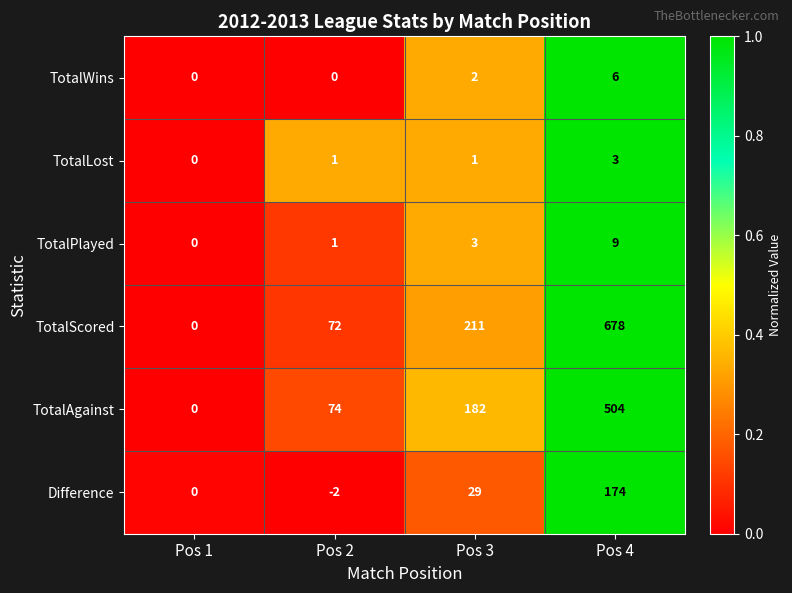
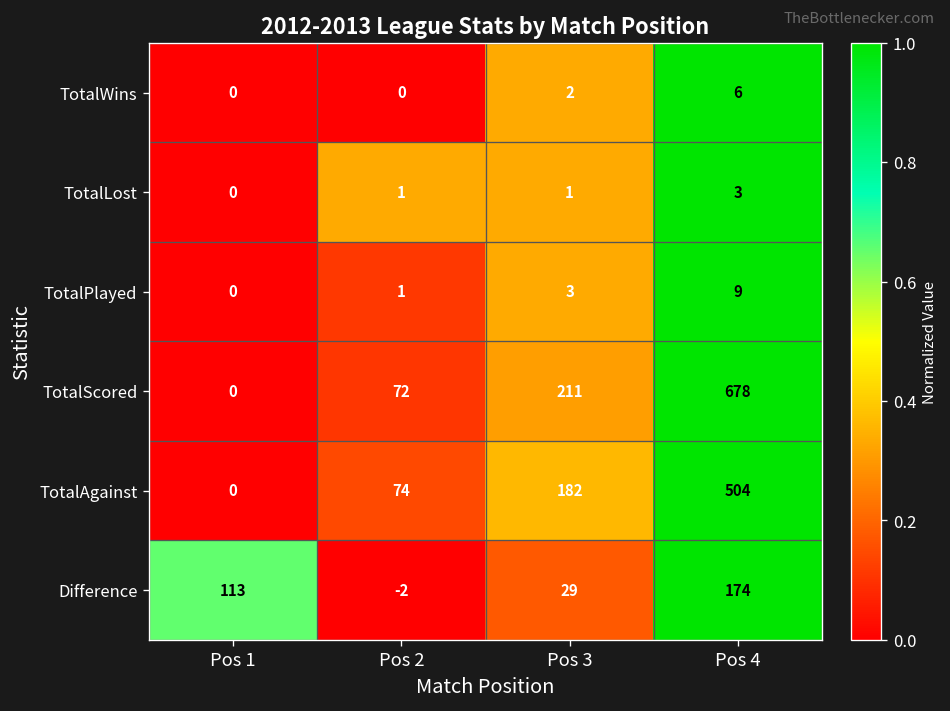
  {
    "TotalWins": {
      "Pos 1": 0,
      "Pos 2": 0,
      "Pos 3": 2,
      "Pos 4": 6
    },
    "TotalLost": {
      "Pos 1": 0,
      "Pos 2": 1,
      "Pos 3": 1,
      "Pos 4": 3
    },
    "TotalPlayed": {
      "Pos 1": 0,
      "Pos 2": 1,
      "Pos 3": 3,
      "Pos 4": 9
    },
    "TotalScored": {
      "Pos 1": 0,
      "Pos 2": 72,
      "Pos 3": 211,
      "Pos 4": 678
    },
    "TotalAgainst": {
      "Pos 1": 0,
      "Pos 2": 74,
      "Pos 3": 182,
      "Pos 4": 504
    },
    "Difference": {
-     "Pos 1": 0,
+     "Pos 1": 113,
      "Pos 2": -2,
      "Pos 3": 29,
      "Pos 4": 174
    }
  }
